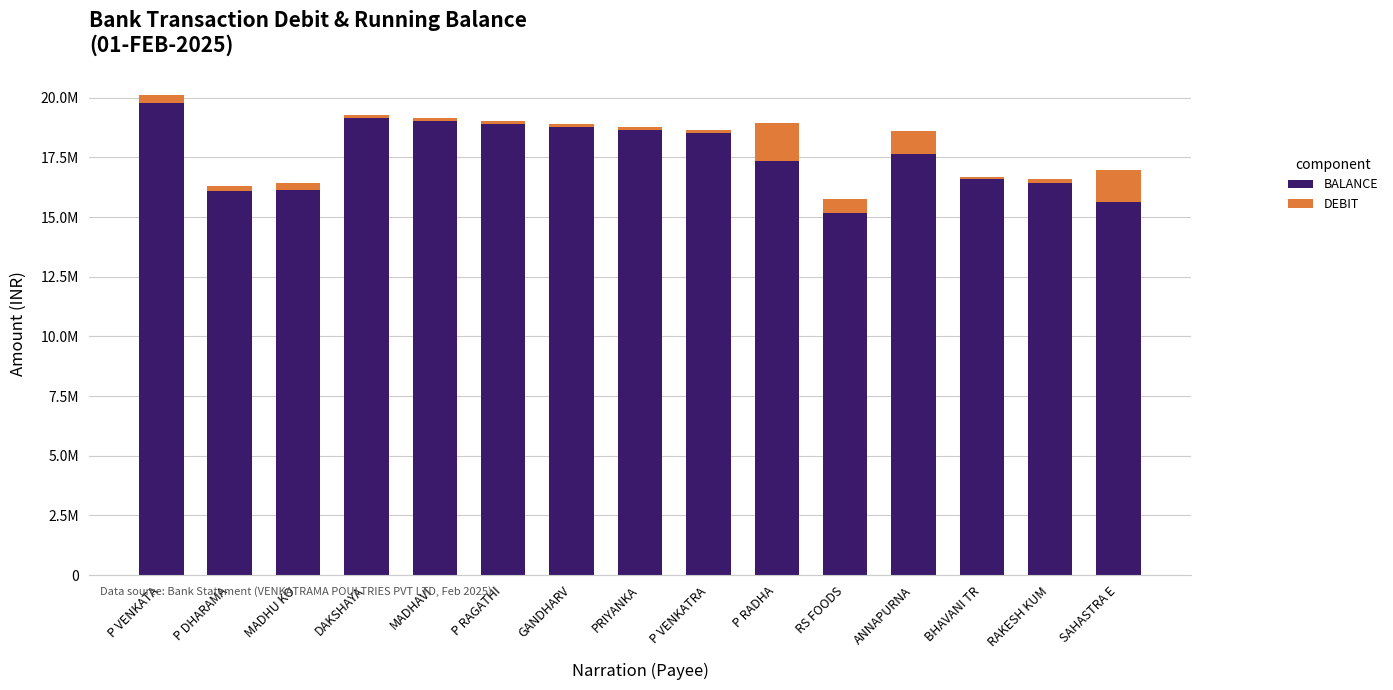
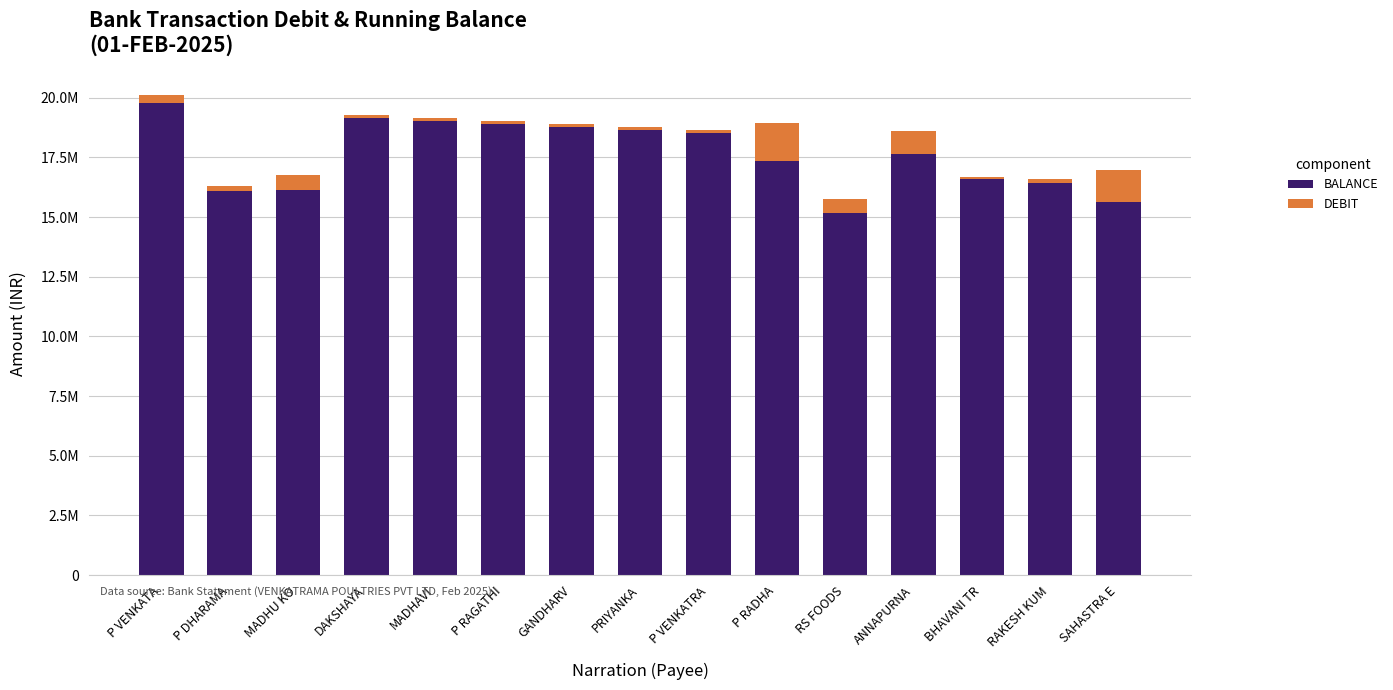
  {
    "BALANCE": {
      "P VENKATA": 19800000,
      "P DHARAMA": 16100000,
      "MADHU KO": 16100000,
      "DAKSHAYA": 19200000,
      "MADHAVI": 19000000,
      "P RAGATHI": 18900000,
      "GANDHARV": 18800000,
      "PRIYANKA": 18600000,
      "P VENKATRA": 18500000,
      "P RADHA": 17300000,
      "RS FOODS": 15200000,
      "ANNAPURNA": 17600000,
      "BHAVANI TR": 16600000,
      "RAKESH KUM": 16400000,
      "SAHASTRA E": 15600000
    },
    "DEBIT": {
      "P VENKATA": 300000,
      "P DHARAMA": 200000,
-     "MADHU KO": 300000,
+     "MADHU KO": 700000,
      "DAKSHAYA": 100000,
      "MADHAVI": 100000,
      "P RAGATHI": 100000,
      "GANDHARV": 100000,
      "PRIYANKA": 100000,
      "P VENKATRA": 100000,
      "P RADHA": 1600000,
      "RS FOODS": 600000,
      "ANNAPURNA": 1000000,
      "RAKESH KUM": 200000,
      "SAHASTRA E": 1300000
    }
  }
